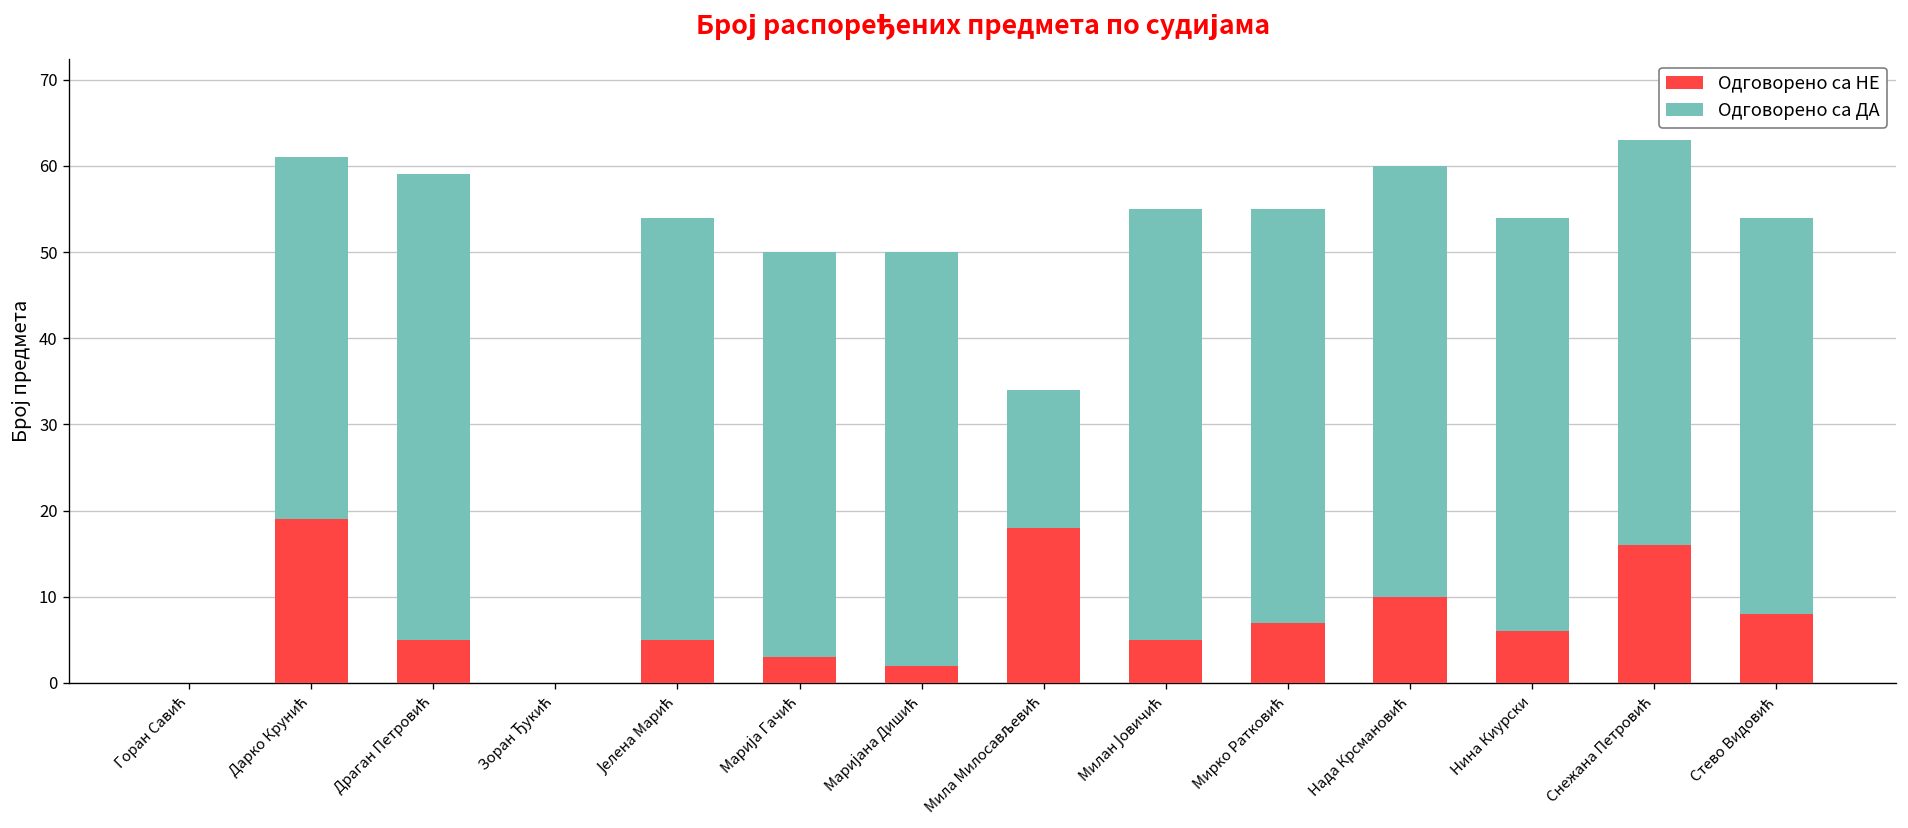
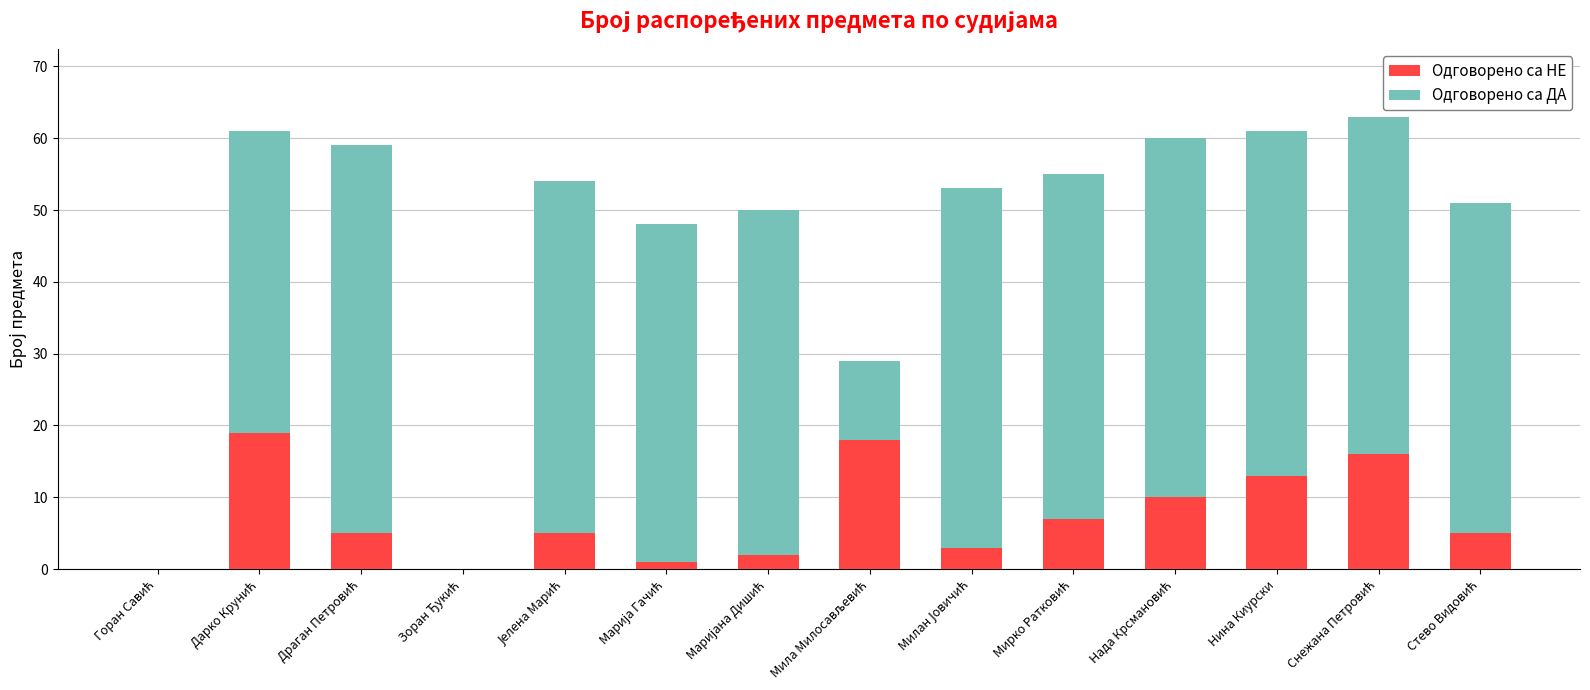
  {
    "Одговорено са НЕ": {
      "Горан Савић": 0,
      "Дарко Крунић": 19,
      "Драган Петровић": 5,
      "Зоран Ђукић": 0,
      "Јелена Марић": 5,
-     "Марија Гачић": 3,
+     "Марија Гачић": 1,
      "Маријана Дишић": 2,
      "Мила Милосављевић": 18,
-     "Милан Јовичић": 5,
+     "Милан Јовичић": 3,
      "Мирко Ратковић": 7,
      "Нада Крсмановић": 10,
-     "Нина Киурски": 6,
+     "Нина Киурски": 13,
      "Снежана Петровић": 16,
-     "Стево Видовић": 8
+     "Стево Видовић": 5
    },
    "Одговорено са ДА": {
      "Горан Савић": 0,
      "Дарко Крунић": 42,
      "Драган Петровић": 54,
      "Зоран Ђукић": 0,
      "Јелена Марић": 49,
      "Марија Гачић": 47,
      "Маријана Дишић": 48,
-     "Мила Милосављевић": 16,
+     "Мила Милосављевић": 11,
      "Милан Јовичић": 50,
      "Мирко Ратковић": 48,
      "Нада Крсмановић": 50,
      "Нина Киурски": 48,
      "Снежана Петровић": 47,
      "Стево Видовић": 46
    }
  }
